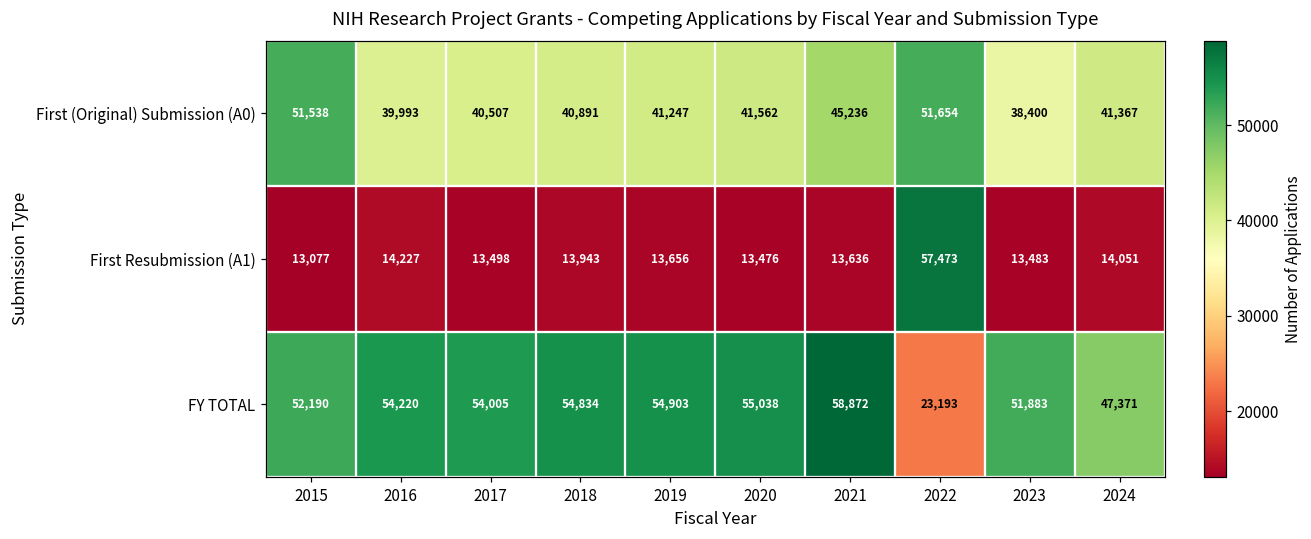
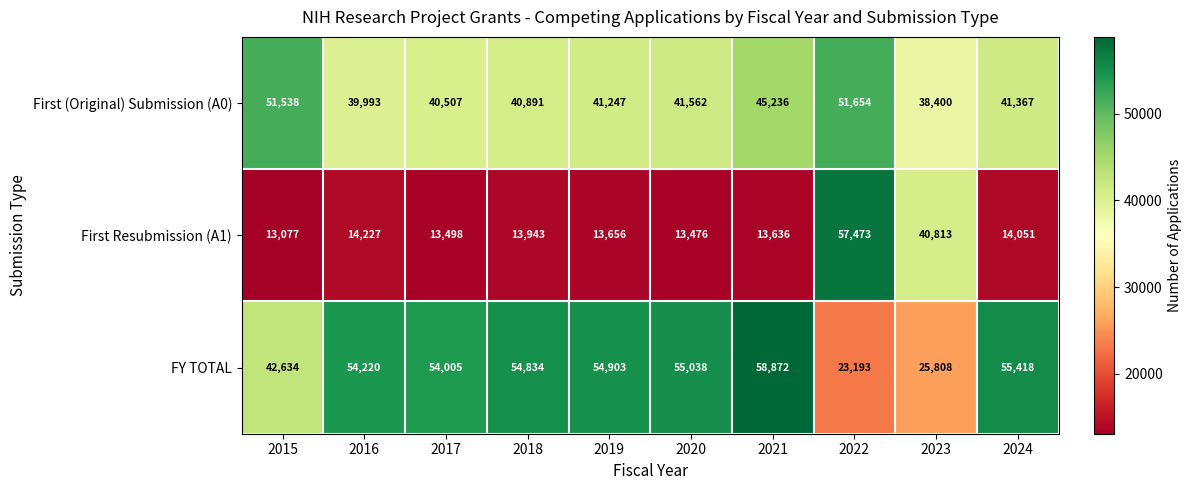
  {
    "First (Original) Submission (A0)": {
      "2015": "51,538",
      "2016": "39,993",
      "2017": "40,507",
      "2018": "40,891",
      "2019": "41,247",
      "2020": "41,562",
      "2021": "45,236",
      "2022": "51,654",
      "2023": "38,400",
      "2024": "41,367"
    },
    "First Resubmission (A1)": {
      "2015": "13,077",
      "2016": "14,227",
      "2017": "13,498",
      "2018": "13,943",
      "2019": "13,656",
      "2020": "13,476",
      "2021": "13,636",
      "2022": "57,473",
-     "2023": "13,483",
+     "2023": "40,813",
      "2024": "14,051"
    },
    "FY TOTAL": {
-     "2015": "52,190",
+     "2015": "42,634",
      "2016": "54,220",
      "2017": "54,005",
      "2018": "54,834",
      "2019": "54,903",
      "2020": "55,038",
      "2021": "58,872",
      "2022": "23,193",
-     "2023": "51,883",
-     "2024": "47,371"
+     "2023": "25,808",
+     "2024": "55,418"
    }
  }
